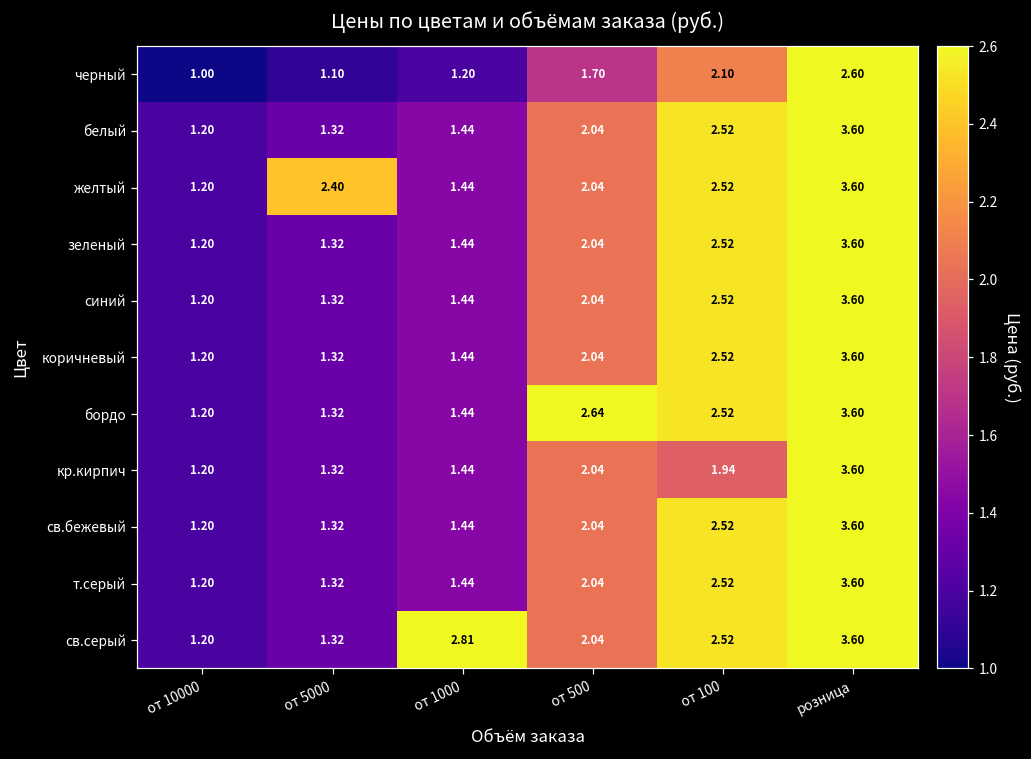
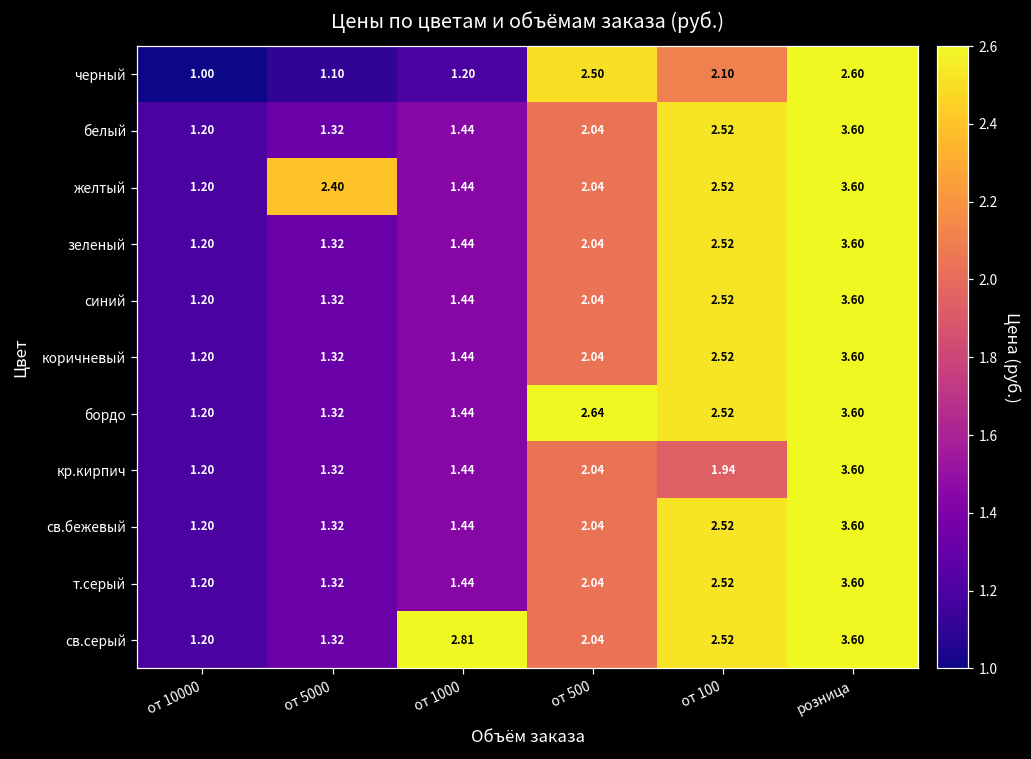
  {
    "черный": {
      "от 10000": 1.00,
      "от 5000": 1.10,
      "от 1000": 1.20,
-     "от 500": 1.70,
+     "от 500": 2.50,
      "от 100": 2.10,
      "розница": 2.60
    },
    "белый": {
      "от 10000": 1.20,
      "от 5000": 1.32,
      "от 1000": 1.44,
      "от 500": 2.04,
      "от 100": 2.52,
      "розница": 3.60
    },
    "желтый": {
      "от 10000": 1.20,
      "от 5000": 2.40,
      "от 1000": 1.44,
      "от 500": 2.04,
      "от 100": 2.52,
      "розница": 3.60
    },
    "зеленый": {
      "от 10000": 1.20,
      "от 5000": 1.32,
      "от 1000": 1.44,
      "от 500": 2.04,
      "от 100": 2.52,
      "розница": 3.60
    },
    "синий": {
      "от 10000": 1.20,
      "от 5000": 1.32,
      "от 1000": 1.44,
      "от 500": 2.04,
      "от 100": 2.52,
      "розница": 3.60
    },
    "коричневый": {
      "от 10000": 1.20,
      "от 5000": 1.32,
      "от 1000": 1.44,
      "от 500": 2.04,
      "от 100": 2.52,
      "розница": 3.60
    },
    "бордо": {
      "от 10000": 1.20,
      "от 5000": 1.32,
      "от 1000": 1.44,
      "от 500": 2.64,
      "от 100": 2.52,
      "розница": 3.60
    },
    "кр.кирпич": {
      "от 10000": 1.20,
      "от 5000": 1.32,
      "от 1000": 1.44,
      "от 500": 2.04,
      "от 100": 1.94,
      "розница": 3.60
    },
    "св.бежевый": {
      "от 10000": 1.20,
      "от 5000": 1.32,
      "от 1000": 1.44,
      "от 500": 2.04,
      "от 100": 2.52,
      "розница": 3.60
    },
    "т.серый": {
      "от 10000": 1.20,
      "от 5000": 1.32,
      "от 1000": 1.44,
      "от 500": 2.04,
      "от 100": 2.52,
      "розница": 3.60
    },
    "св.серый": {
      "от 10000": 1.20,
      "от 5000": 1.32,
      "от 1000": 2.81,
      "от 500": 2.04,
      "от 100": 2.52,
      "розница": 3.60
    }
  }
